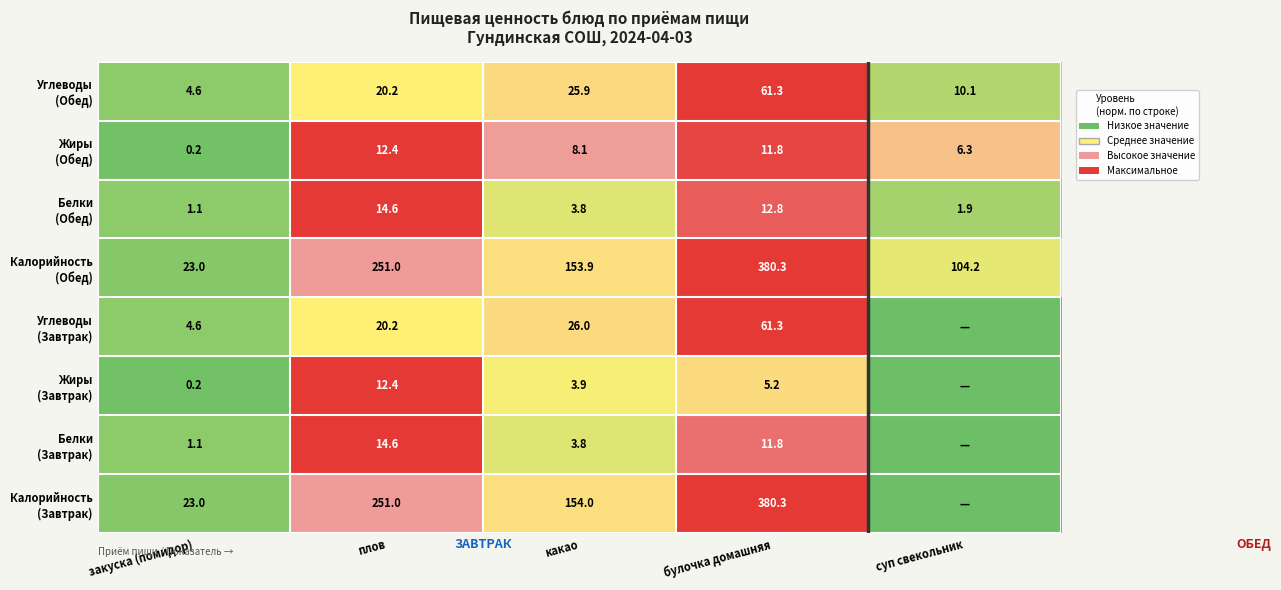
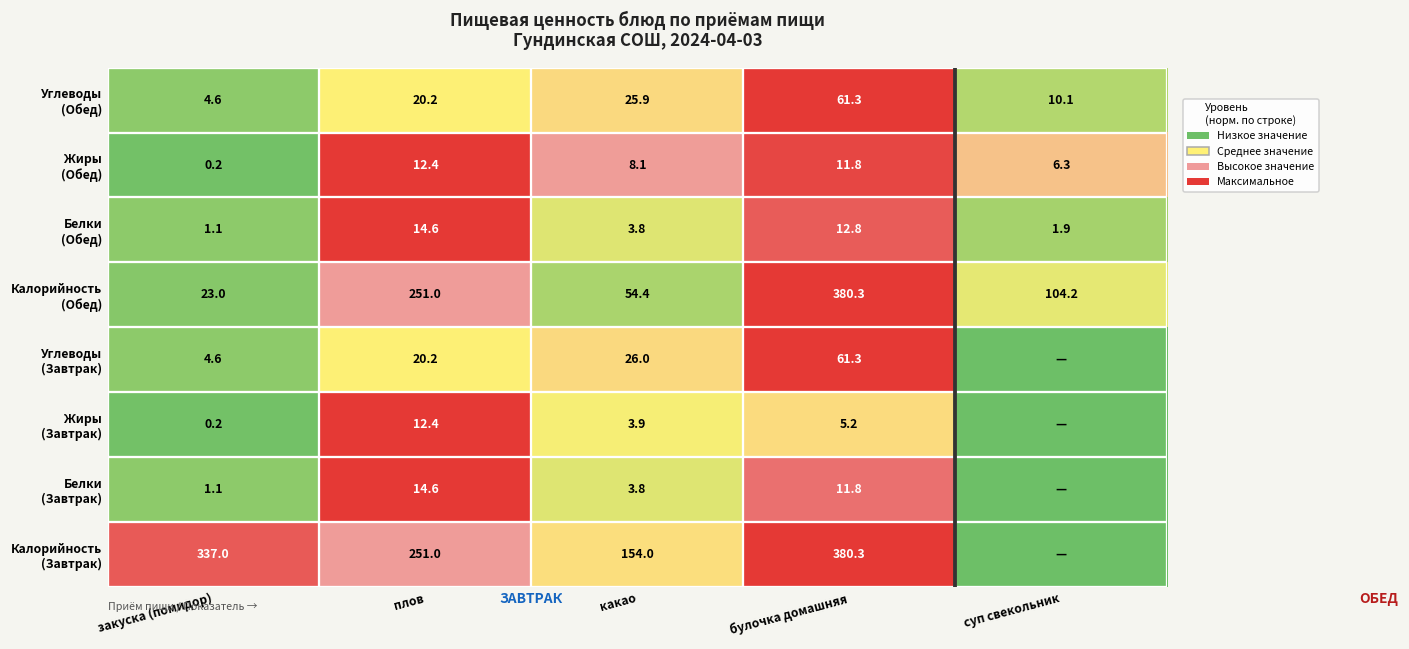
  {
    "Углеводы (Обед)": {
      "закуска (помидор)": 4.6,
      "плов": 20.2,
      "какао": 25.9,
      "булочка домашняя": 61.3,
      "суп свекольник": 10.1
    },
    "Жиры (Обед)": {
      "закуска (помидор)": 0.2,
      "плов": 12.4,
      "какао": 8.1,
      "булочка домашняя": 11.8,
      "суп свекольник": 6.3
    },
    "Белки (Обед)": {
      "закуска (помидор)": 1.1,
      "плов": 14.6,
      "какао": 3.8,
      "булочка домашняя": 12.8,
      "суп свекольник": 1.9
    },
    "Калорийность (Обед)": {
      "закуска (помидор)": 23.0,
      "плов": 251.0,
-     "какао": 153.9,
+     "какао": 54.4,
      "булочка домашняя": 380.3,
      "суп свекольник": 104.2
    },
    "Углеводы (Завтрак)": {
      "закуска (помидор)": 4.6,
      "плов": 20.2,
      "какао": 26.0,
      "булочка домашняя": 61.3
    },
    "Жиры (Завтрак)": {
      "закуска (помидор)": 0.2,
      "плов": 12.4,
      "какао": 3.9,
      "булочка домашняя": 5.2
    },
    "Белки (Завтрак)": {
      "закуска (помидор)": 1.1,
      "плов": 14.6,
      "какао": 3.8,
      "булочка домашняя": 11.8
    },
    "Калорийность (Завтрак)": {
-     "закуска (помидор)": 23.0,
+     "закуска (помидор)": 337.0,
      "плов": 251.0,
      "какао": 154.0,
      "булочка домашняя": 380.3
    }
  }
